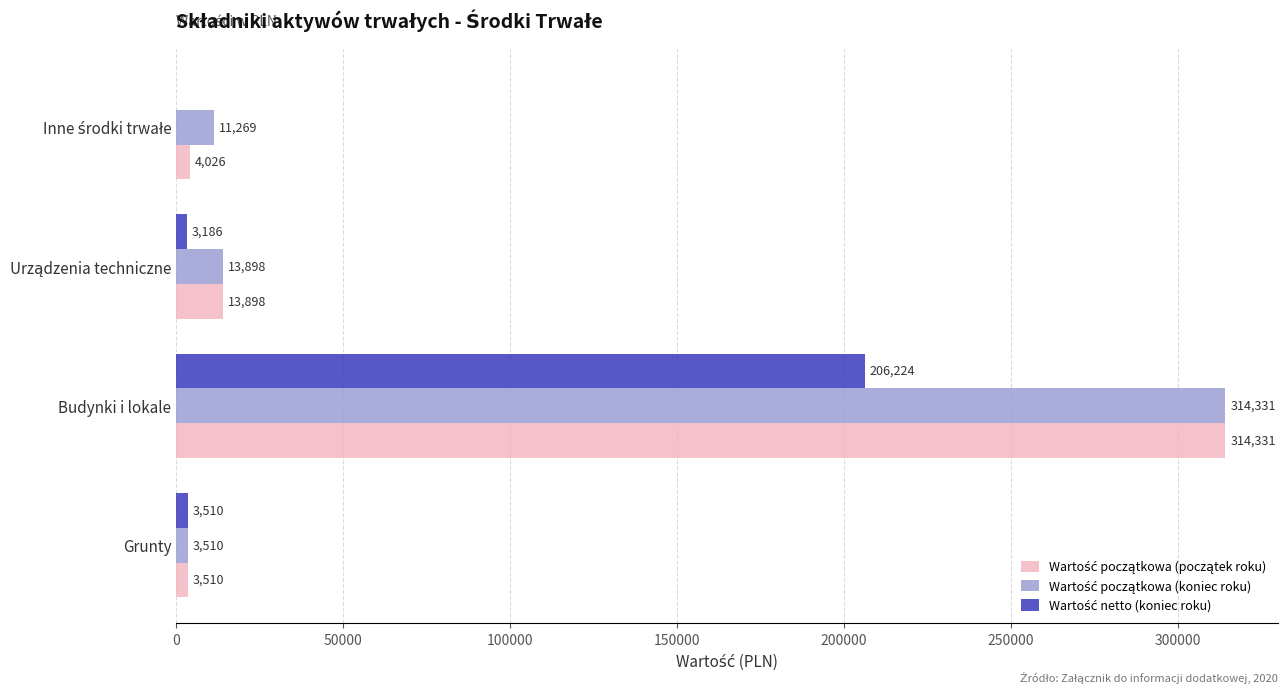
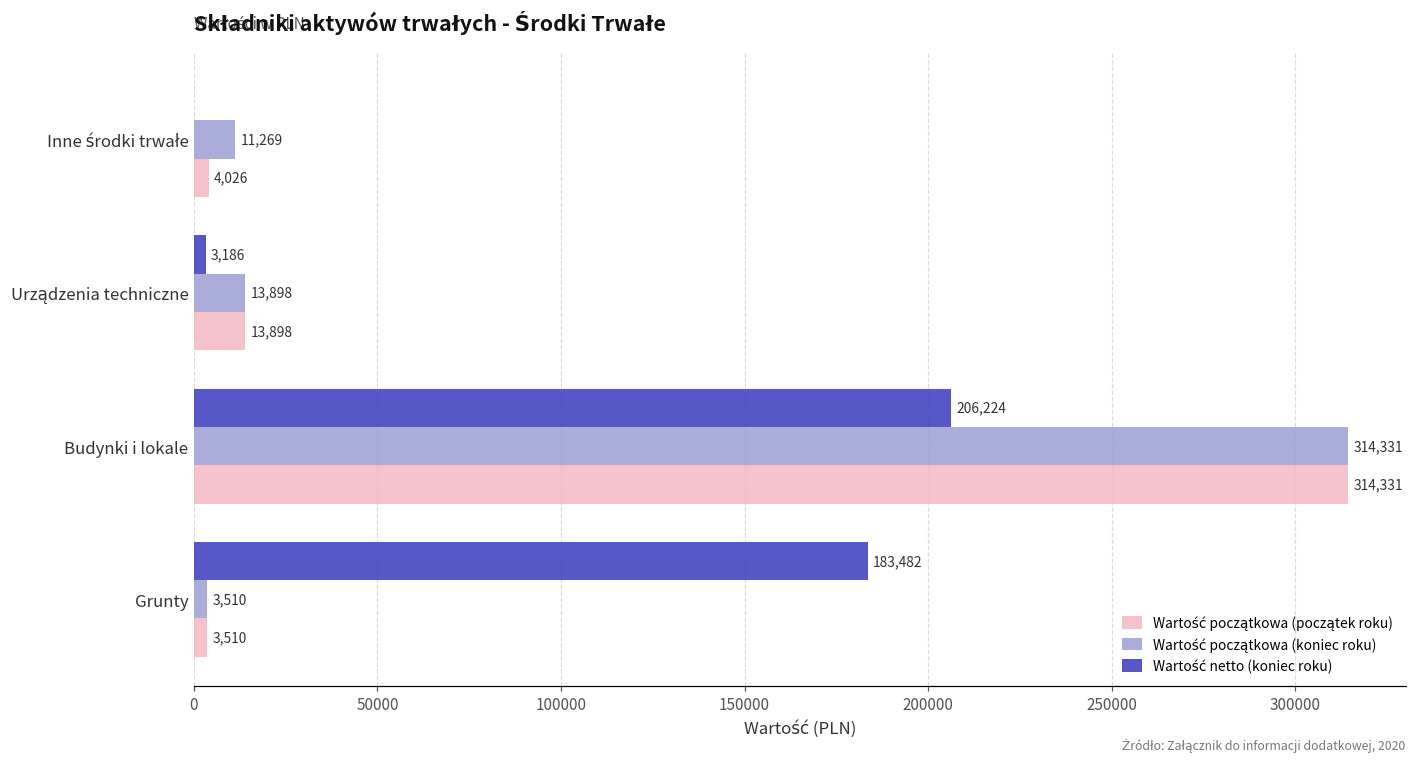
  {
    "Wartość początkowa (początek roku)": {
      "Inne środki trwałe": "4,026",
      "Urządzenia techniczne": "13,898",
      "Budynki i lokale": "314,331",
      "Grunty": "3,510"
    },
    "Wartość początkowa (koniec roku)": {
      "Inne środki trwałe": "11,269",
      "Urządzenia techniczne": "13,898",
      "Budynki i lokale": "314,331",
      "Grunty": "3,510"
    },
    "Wartość netto (koniec roku)": {
      "Urządzenia techniczne": "3,186",
      "Budynki i lokale": "206,224",
-     "Grunty": "3,510"
+     "Grunty": "183,482"
    }
  }
